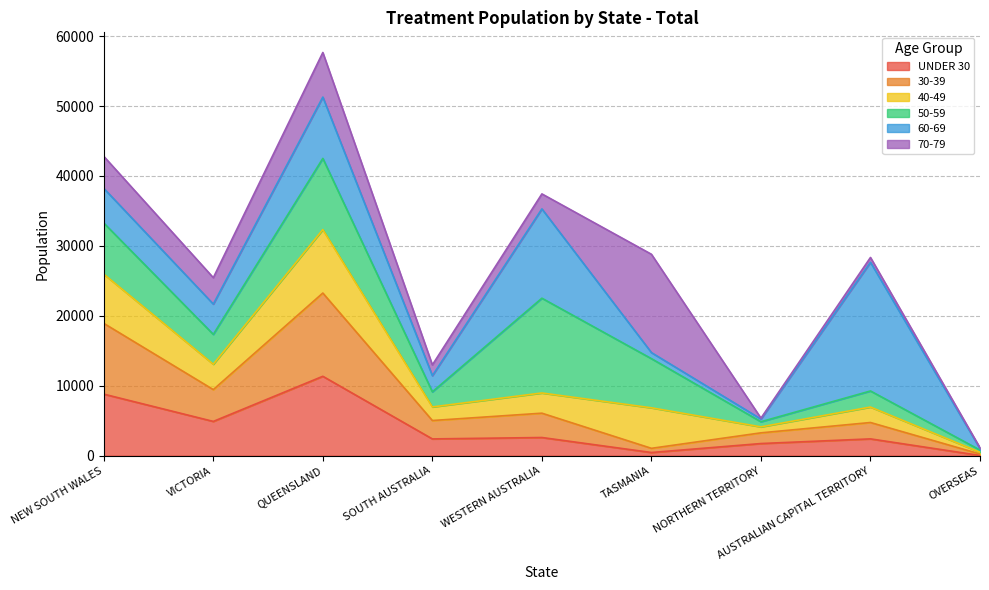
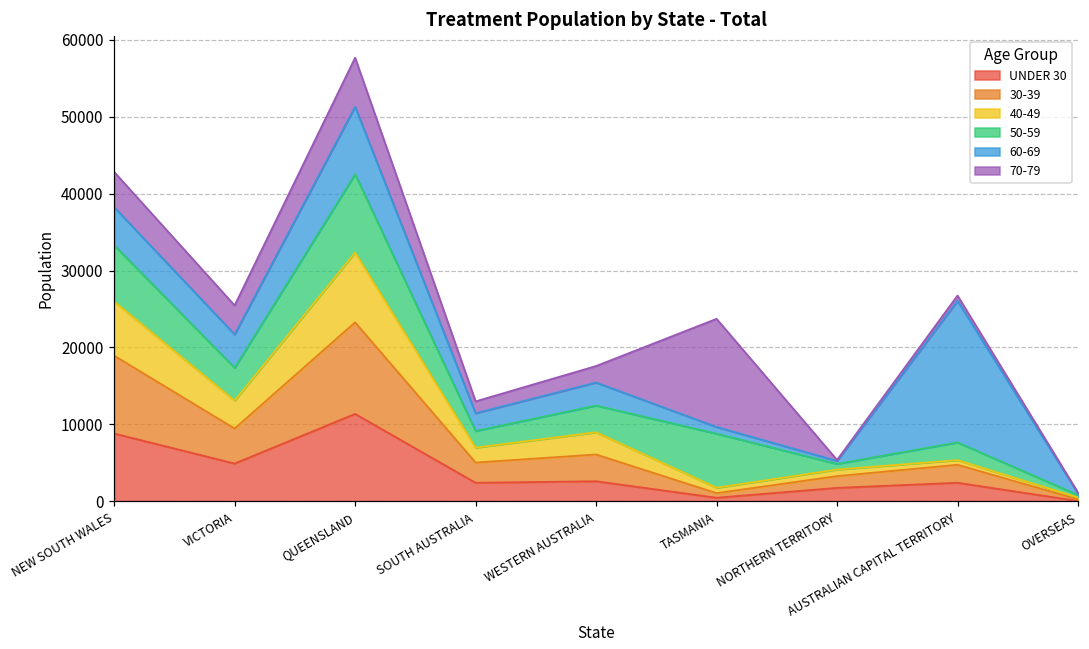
  {
    "40-49": {
      "NEW SOUTH WALES": 7000,
      "VICTORIA": 4000,
      "QUEENSLAND": 9000,
      "SOUTH AUSTRALIA": 2000,
      "WESTERN AUSTRALIA": 3000,
-     "TASMANIA": 6000,
+     "TASMANIA": 1000,
      "NORTHERN TERRITORY": 1000,
-     "AUSTRALIAN CAPITAL TERRITORY": 2000
+     "AUSTRALIAN CAPITAL TERRITORY": 1000
    },
    "50-59": {
      "NEW SOUTH WALES": 7000,
      "VICTORIA": 4000,
      "QUEENSLAND": 10000,
      "SOUTH AUSTRALIA": 2000,
-     "WESTERN AUSTRALIA": 14000,
+     "WESTERN AUSTRALIA": 3000,
      "TASMANIA": 7000,
      "NORTHERN TERRITORY": 1000,
      "AUSTRALIAN CAPITAL TERRITORY": 2000
    },
    "60-69": {
      "NEW SOUTH WALES": 5000,
      "VICTORIA": 4000,
      "QUEENSLAND": 9000,
      "SOUTH AUSTRALIA": 2000,
-     "WESTERN AUSTRALIA": 13000,
+     "WESTERN AUSTRALIA": 3000,
      "TASMANIA": 1000,
      "AUSTRALIAN CAPITAL TERRITORY": 18000
    },
    "70-79": {
      "NEW SOUTH WALES": 5000,
      "VICTORIA": 4000,
      "QUEENSLAND": 6000,
      "SOUTH AUSTRALIA": 2000,
      "WESTERN AUSTRALIA": 2000,
      "TASMANIA": 14000,
      "AUSTRALIAN CAPITAL TERRITORY": 1000
    }
  }
